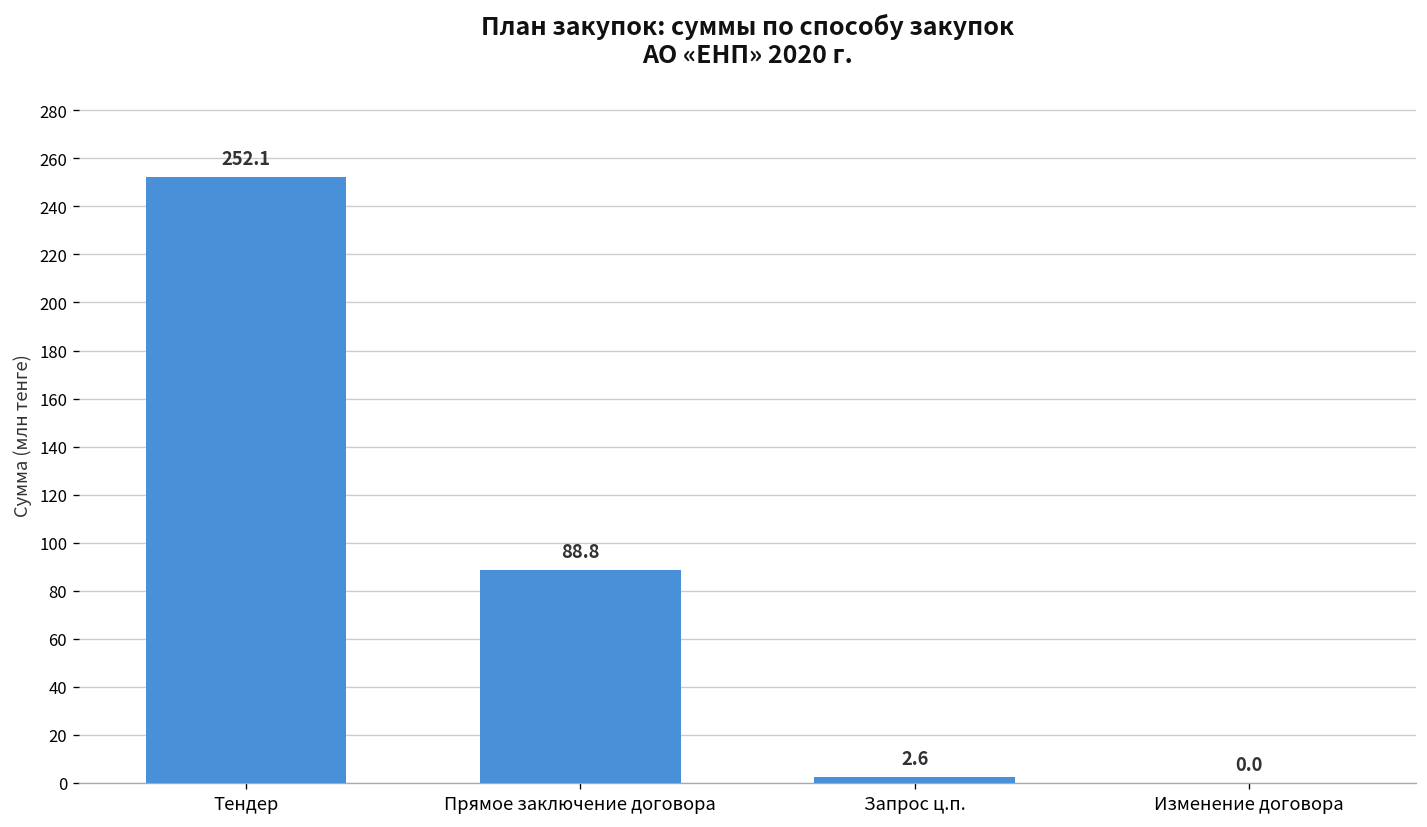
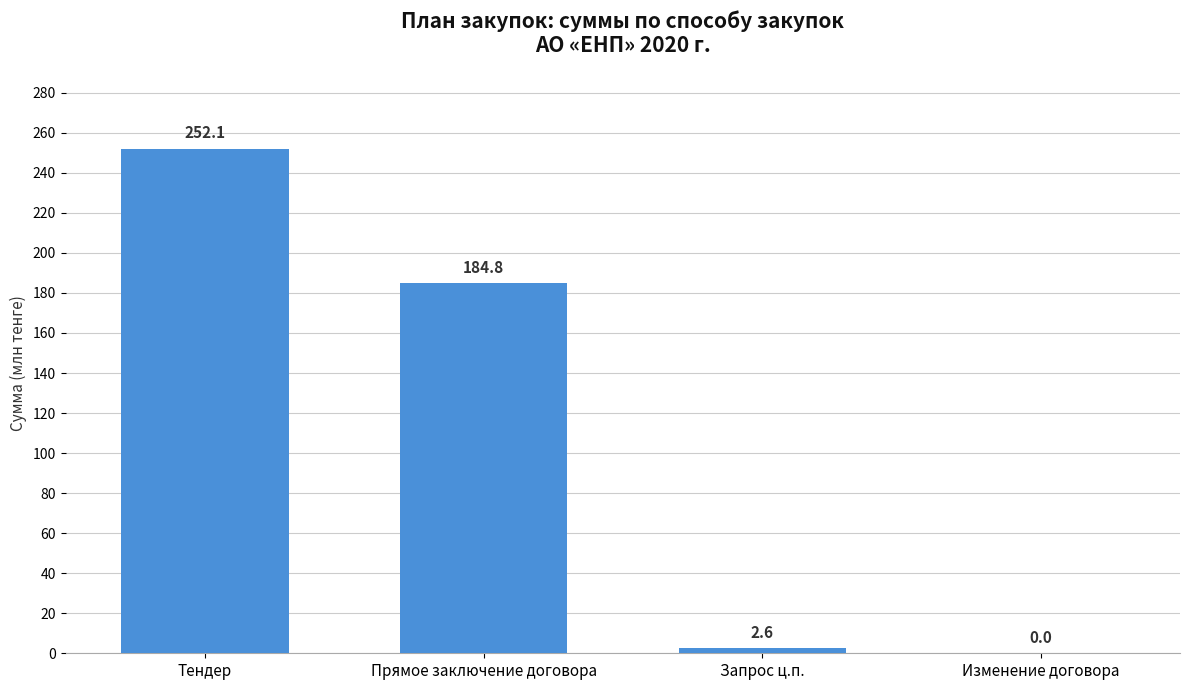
  {
    "Тендер": 252.1,
-   "Прямое заключение договора": 88.8,
+   "Прямое заключение договора": 184.8,
    "Запрос ц.п.": 2.6,
    "Изменение договора": 0.0
  }
